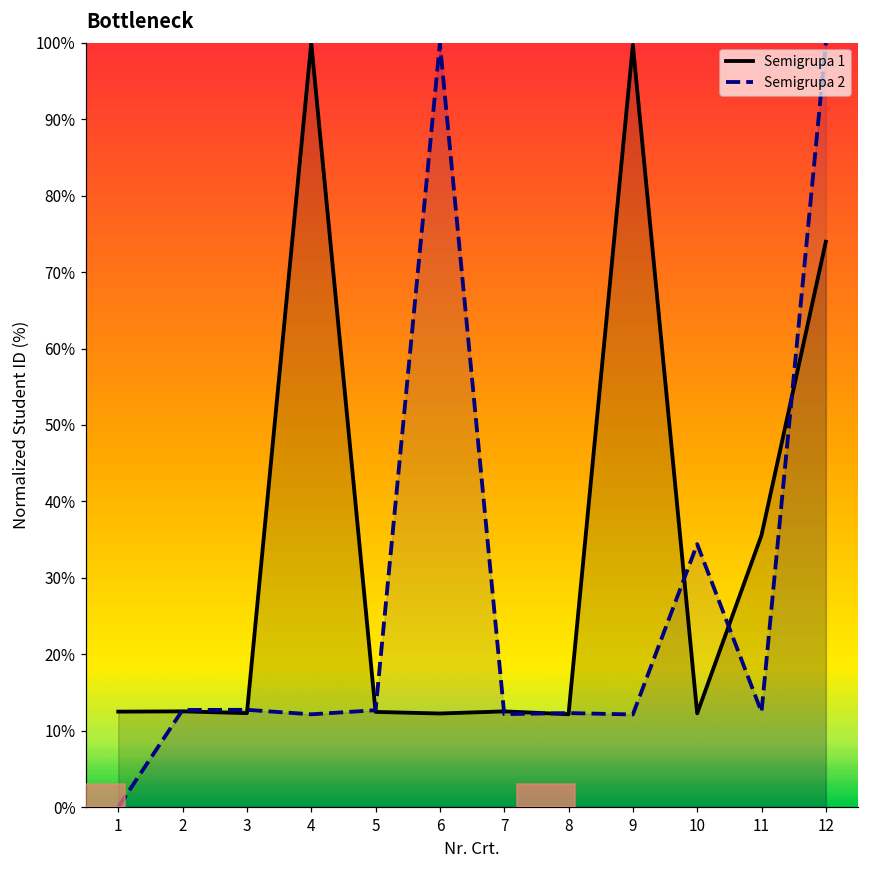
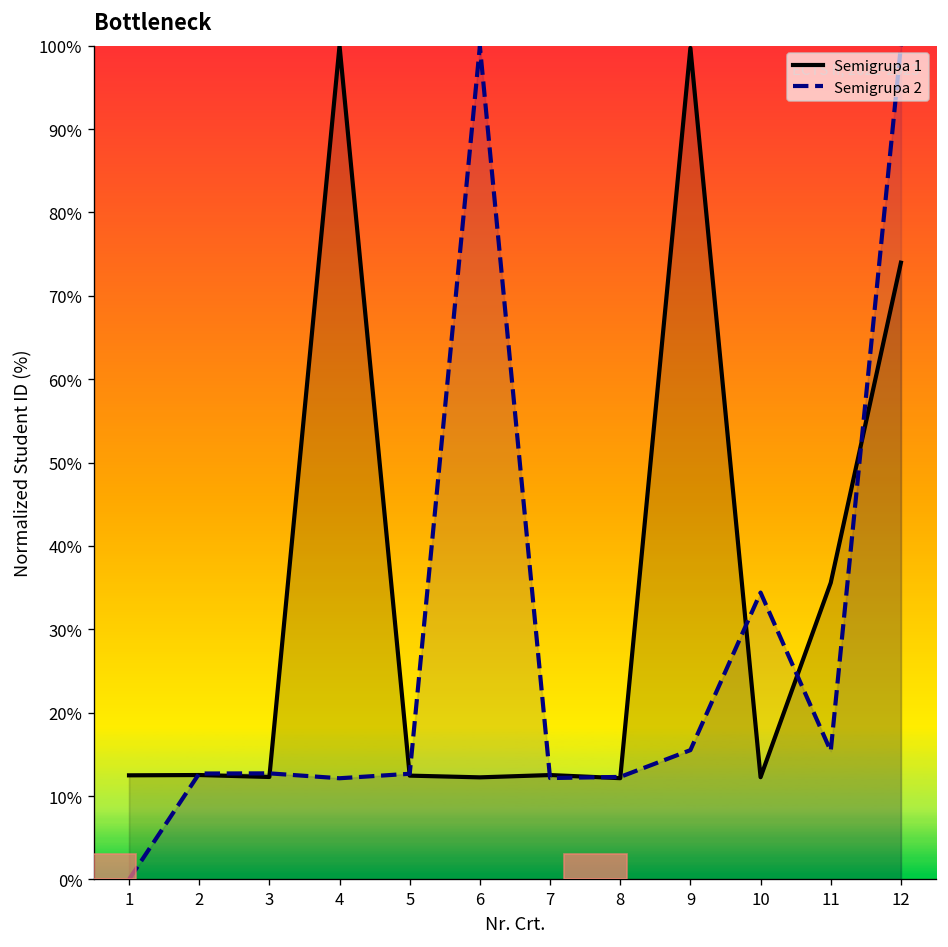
  {
    "Semigrupa 1": {
      "1": "12%",
      "3": "12%",
      "4": "100%",
      "6": "12%",
      "9": "100%",
      "10": "12%",
      "11": "36%",
      "12": "74%"
    },
    "Semigrupa 2": {
      "3": "13%",
      "4": "12%",
      "6": "100%",
-     "9": "12%",
+     "9": "16%",
      "10": "34%",
-     "11": "12%"
+     "11": "15%"
    }
  }
